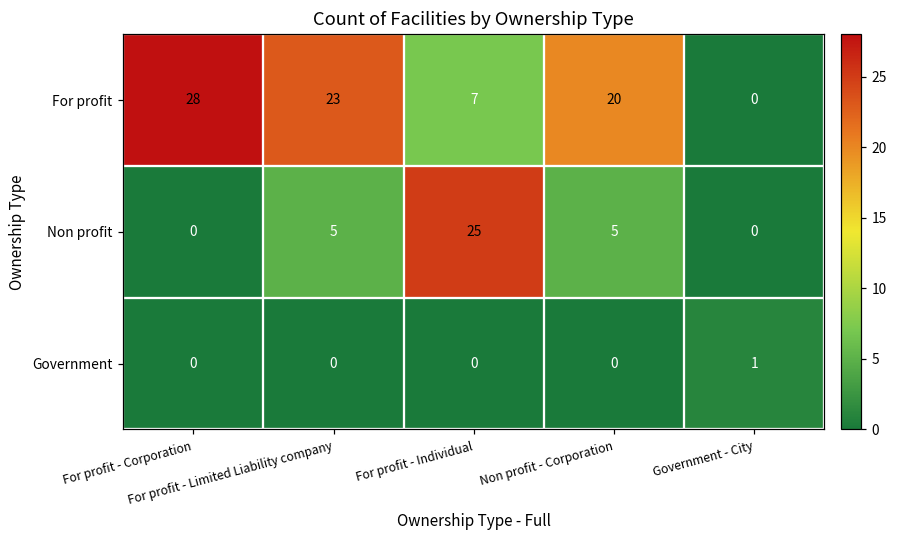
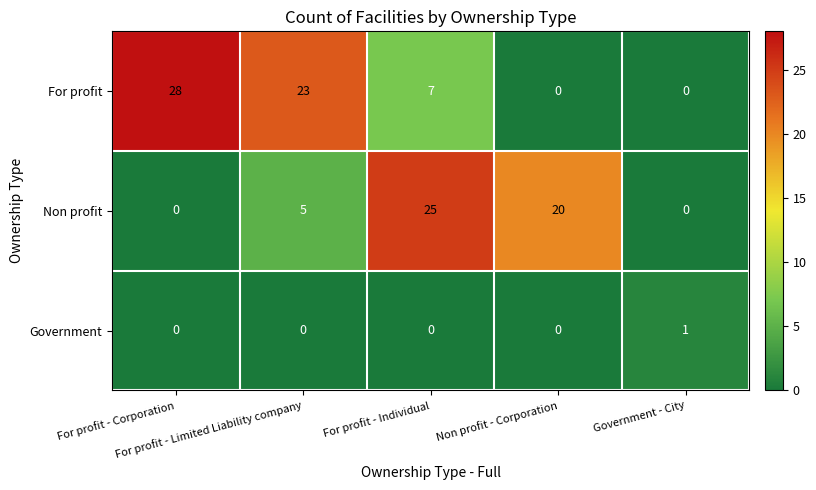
  {
    "For profit": {
      "For profit - Corporation": 28,
      "For profit - Limited Liability company": 23,
      "For profit - Individual": 7,
-     "Non profit - Corporation": 20,
+     "Non profit - Corporation": 0,
      "Government - City": 0
    },
    "Non profit": {
      "For profit - Corporation": 0,
      "For profit - Limited Liability company": 5,
      "For profit - Individual": 25,
-     "Non profit - Corporation": 5,
+     "Non profit - Corporation": 20,
      "Government - City": 0
    },
    "Government": {
      "For profit - Corporation": 0,
      "For profit - Limited Liability company": 0,
      "For profit - Individual": 0,
      "Non profit - Corporation": 0,
      "Government - City": 1
    }
  }
